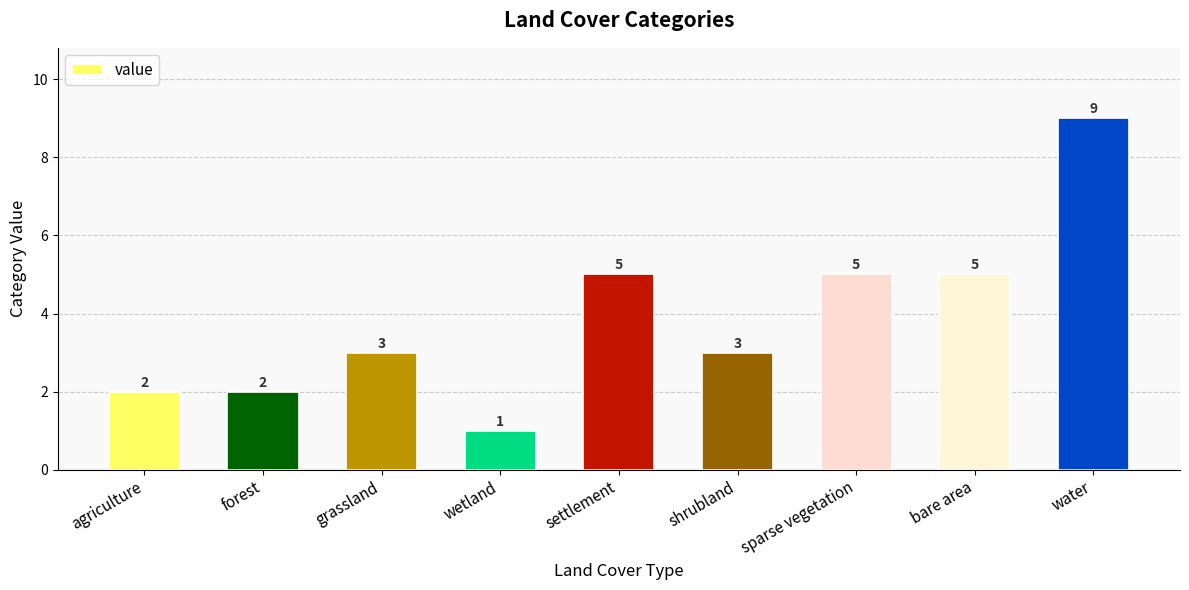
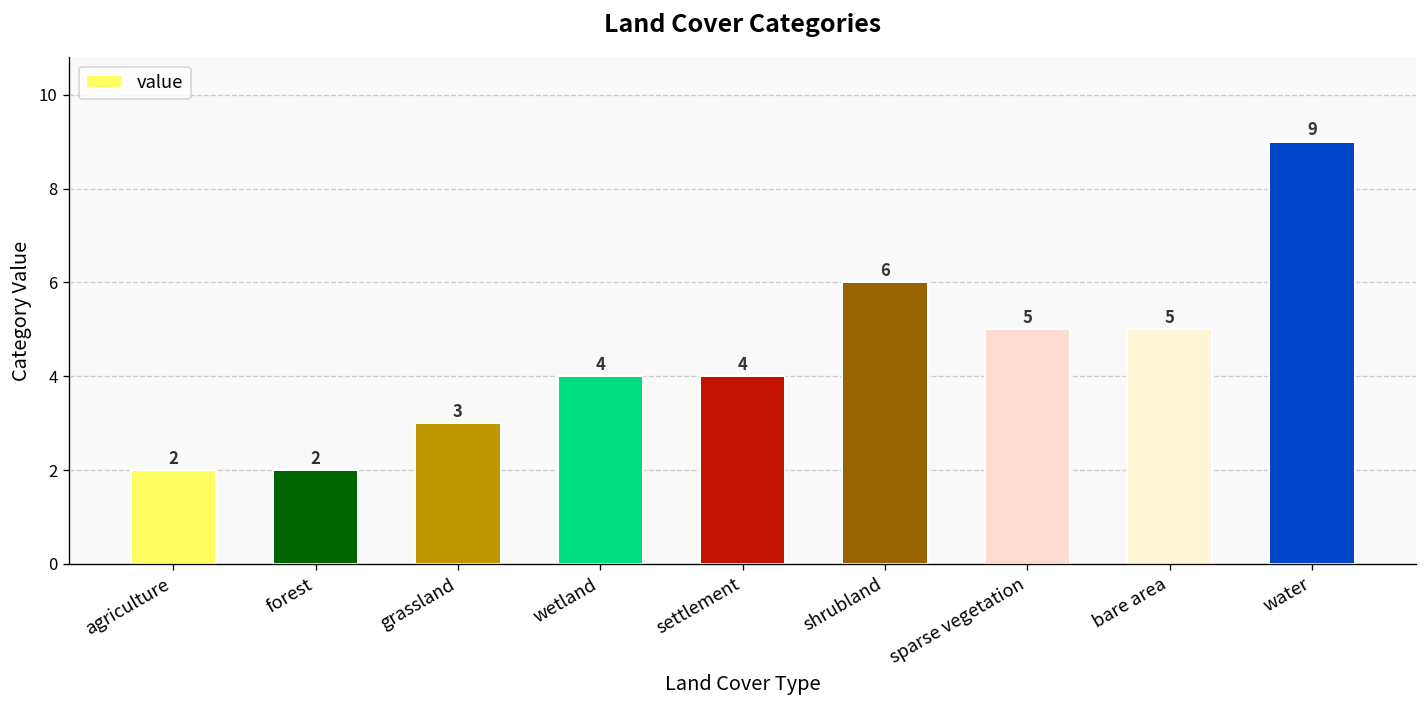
  {
    "agriculture": 2,
    "forest": 2,
    "grassland": 3,
-   "wetland": 1,
-   "settlement": 5,
-   "shrubland": 3,
+   "wetland": 4,
+   "settlement": 4,
+   "shrubland": 6,
    "sparse vegetation": 5,
    "bare area": 5,
    "water": 9
  }
